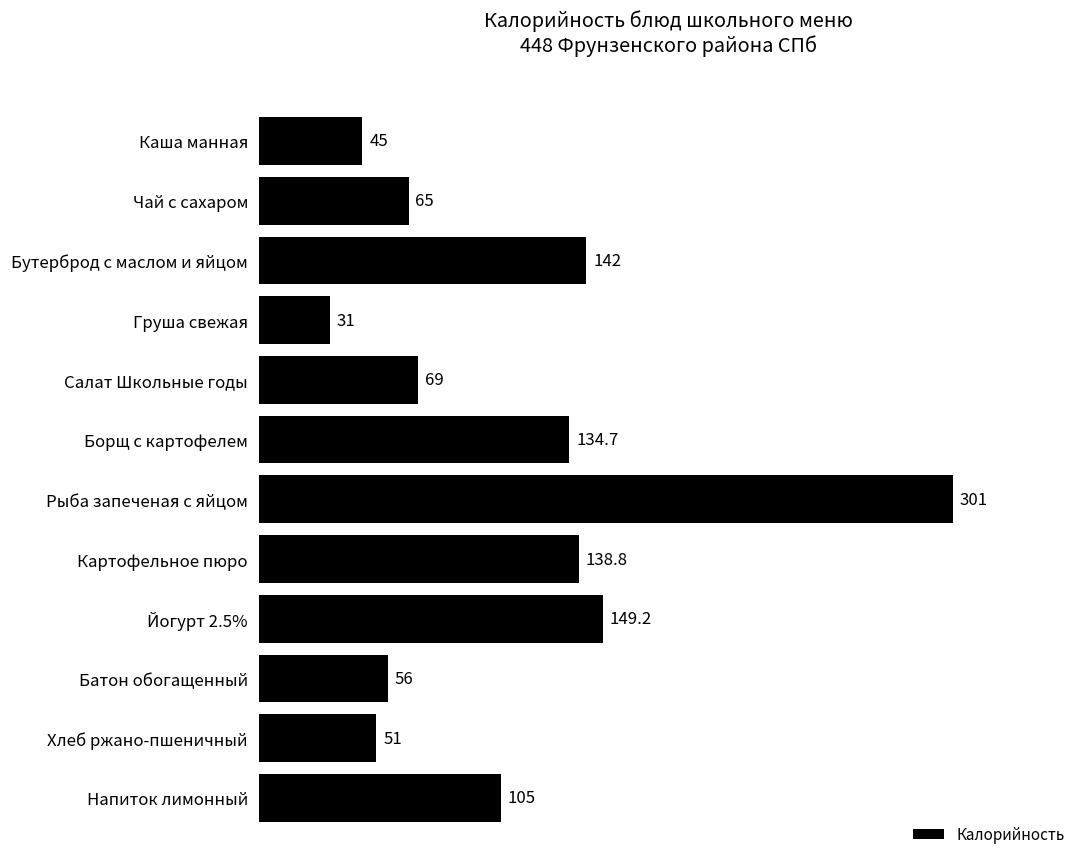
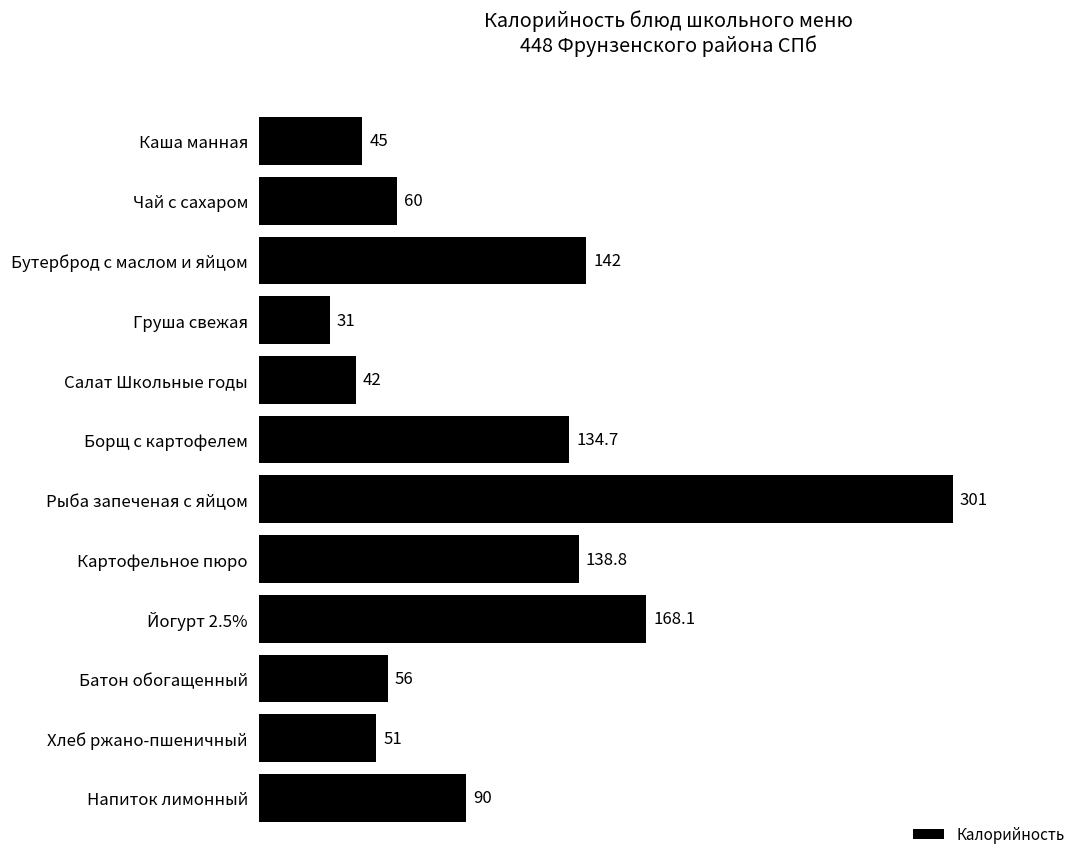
  {
    "Каша манная": 45,
-   "Чай с сахаром": 65,
+   "Чай с сахаром": 60,
    "Бутерброд с маслом и яйцом": 142,
    "Груша свежая": 31,
-   "Салат Школьные годы": 69,
+   "Салат Школьные годы": 42,
    "Борщ с картофелем": 134.7,
    "Рыба запеченая с яйцом": 301,
    "Картофельное пюро": 138.8,
-   "Йогурт 2.5%": 149.2,
+   "Йогурт 2.5%": 168.1,
    "Батон обогащенный": 56,
    "Хлеб ржано-пшеничный": 51,
-   "Напиток лимонный": 105
+   "Напиток лимонный": 90
  }
